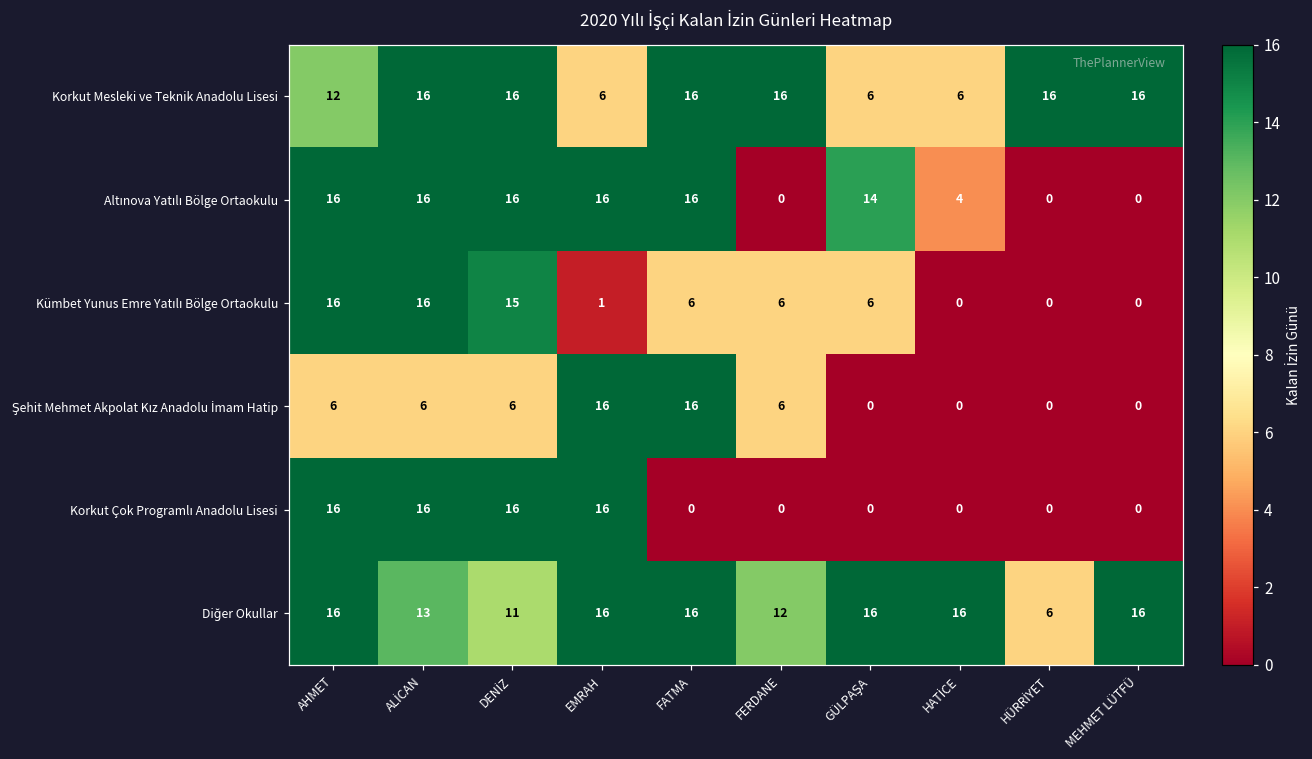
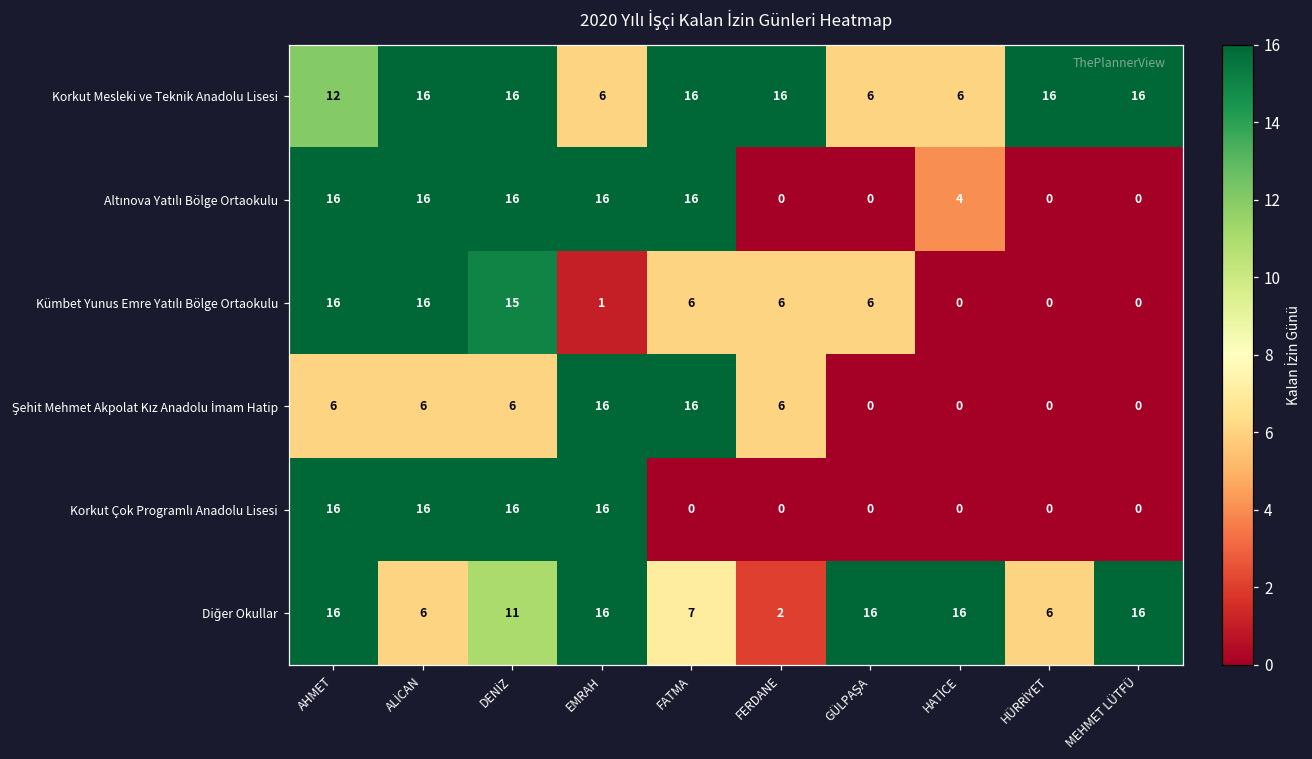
  {
    "Korkut Mesleki ve Teknik Anadolu Lisesi": {
      "AHMET": 12,
      "ALİCAN": 16,
      "DENİZ": 16,
      "EMRAH": 6,
      "FATMA": 16,
      "FERDANE": 16,
      "GÜLPAŞA": 6,
      "HATİCE": 6,
      "HÜRRİYET": 16
    },
    "Altınova Yatılı Bölge Ortaokulu": {
      "AHMET": 16,
      "ALİCAN": 16,
      "DENİZ": 16,
      "EMRAH": 16,
      "FATMA": 16,
      "FERDANE": 0,
-     "GÜLPAŞA": 14,
+     "GÜLPAŞA": 0,
      "HATİCE": 4,
      "HÜRRİYET": 0,
      "MEHMET LÜTFÜ": 0
    },
    "Kümbet Yunus Emre Yatılı Bölge Ortaokulu": {
      "AHMET": 16,
      "ALİCAN": 16,
      "DENİZ": 15,
      "EMRAH": 1,
      "FATMA": 6,
      "FERDANE": 6,
      "GÜLPAŞA": 6,
      "HATİCE": 0,
      "HÜRRİYET": 0,
      "MEHMET LÜTFÜ": 0
    },
    "Şehit Mehmet Akpolat Kız Anadolu İmam Hatip": {
      "AHMET": 6,
      "ALİCAN": 6,
      "DENİZ": 6,
      "EMRAH": 16,
      "FATMA": 16,
      "FERDANE": 6,
      "GÜLPAŞA": 0,
      "HATİCE": 0,
      "HÜRRİYET": 0,
      "MEHMET LÜTFÜ": 0
    },
    "Korkut Çok Programlı Anadolu Lisesi": {
      "AHMET": 16,
      "ALİCAN": 16,
      "DENİZ": 16,
      "EMRAH": 16,
      "FATMA": 0,
      "FERDANE": 0,
      "GÜLPAŞA": 0,
      "HATİCE": 0,
      "HÜRRİYET": 0,
      "MEHMET LÜTFÜ": 0
    },
    "Diğer Okullar": {
      "AHMET": 16,
-     "ALİCAN": 13,
+     "ALİCAN": 6,
      "DENİZ": 11,
      "EMRAH": 16,
-     "FATMA": 16,
-     "FERDANE": 12,
+     "FATMA": 7,
+     "FERDANE": 2,
      "GÜLPAŞA": 16,
      "HATİCE": 16,
      "HÜRRİYET": 6,
      "MEHMET LÜTFÜ": 16
    }
  }
